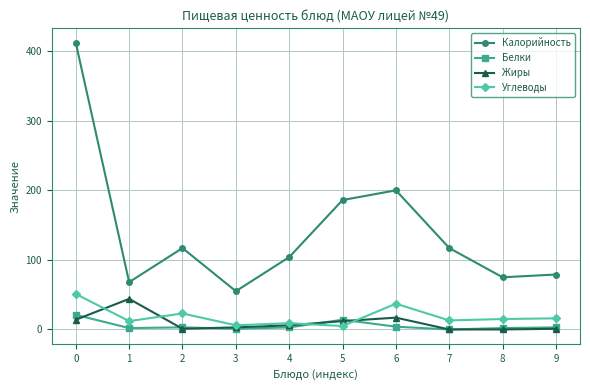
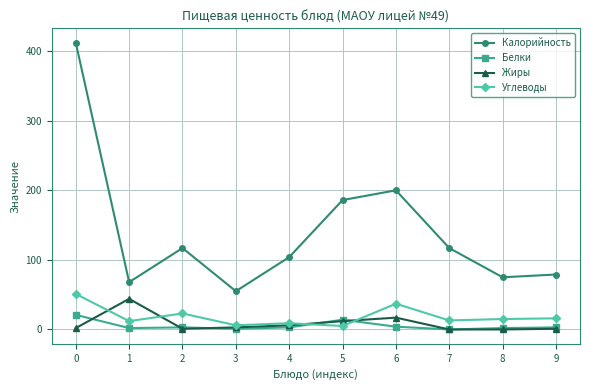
  {
    "Жиры": {
-     "0": 10,
+     "0": 0,
      "1": 40,
      "6": 20
    }
  }
